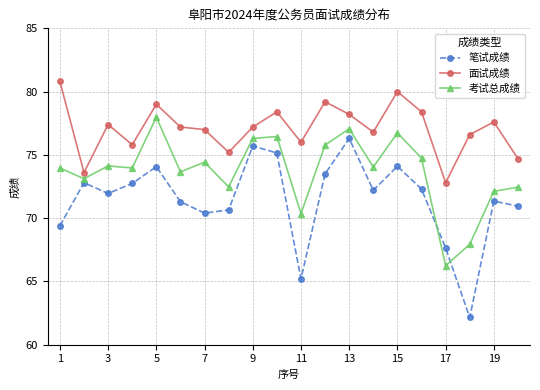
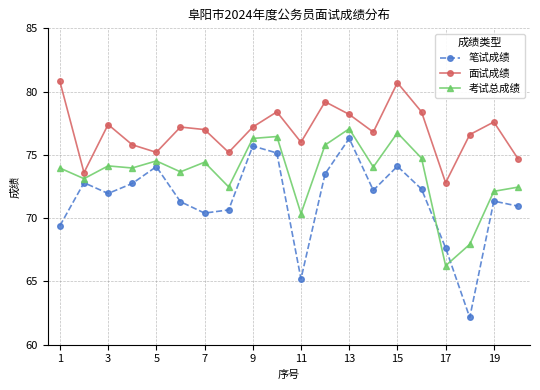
  {
    "笔试成绩": {
      "1": 69.4,
      "3": 72.0,
      "5": 74.1,
      "7": 70.4,
      "9": 75.7,
      "11": 65.2,
      "13": 76.3,
      "15": 74.1,
      "17": 67.7,
      "19": 71.4
    },
    "面试成绩": {
      "1": 80.8,
      "3": 77.4,
-     "5": 79.0,
+     "5": 75.2,
      "7": 77.0,
      "9": 77.2,
      "11": 76.0,
      "13": 78.2,
-     "15": 80.0,
+     "15": 80.7,
      "17": 72.8,
      "19": 77.6
    },
    "考试总成绩": {
      "1": 74.0,
      "3": 74.1,
-     "5": 78.0,
+     "5": 74.5,
      "7": 74.4,
      "9": 76.3,
      "11": 70.4,
      "13": 77.1,
      "15": 76.7,
      "17": 66.2,
      "19": 72.1
    }
  }
